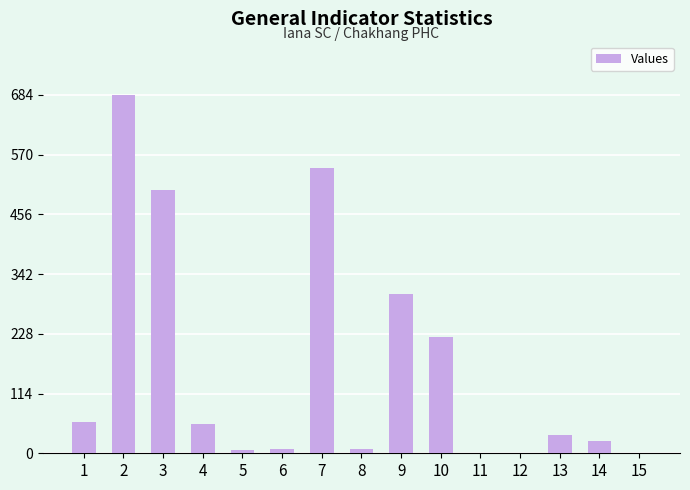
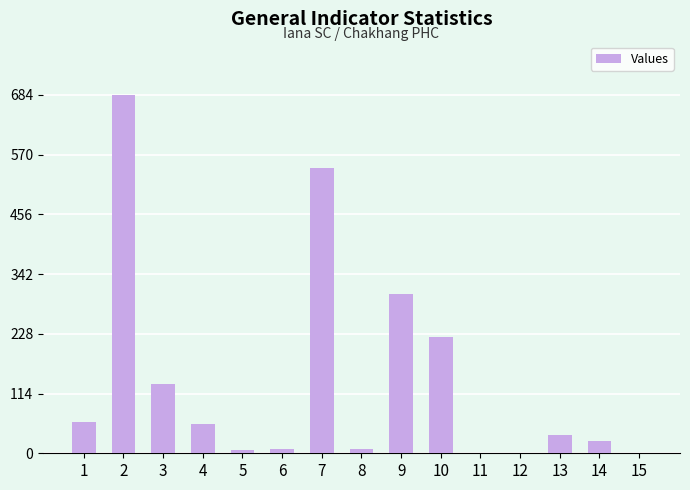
  {
    "1": 60,
    "2": 680,
-   "3": 500,
+   "3": 130,
    "4": 60,
    "5": 10,
    "6": 10,
    "7": 550,
    "8": 10,
    "9": 300,
    "10": 220,
    "11": 0,
    "13": 40,
    "14": 20
  }
